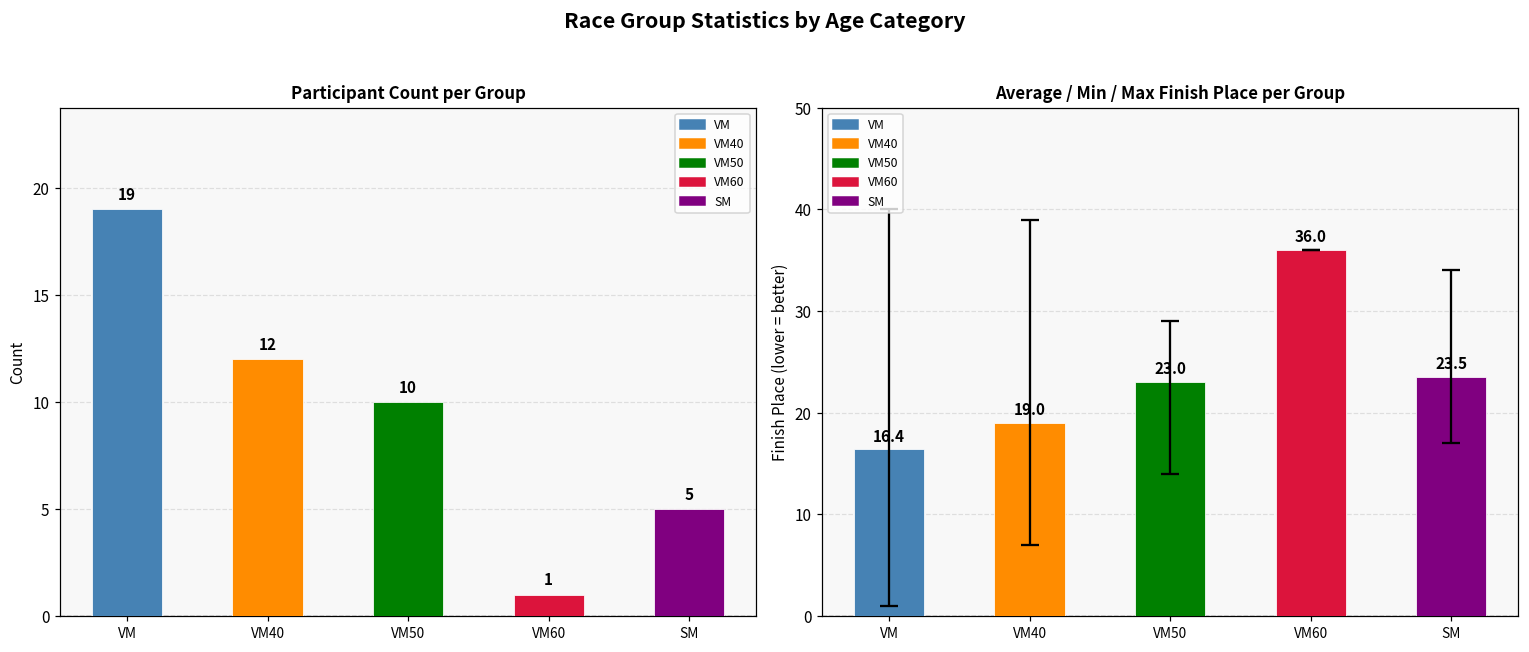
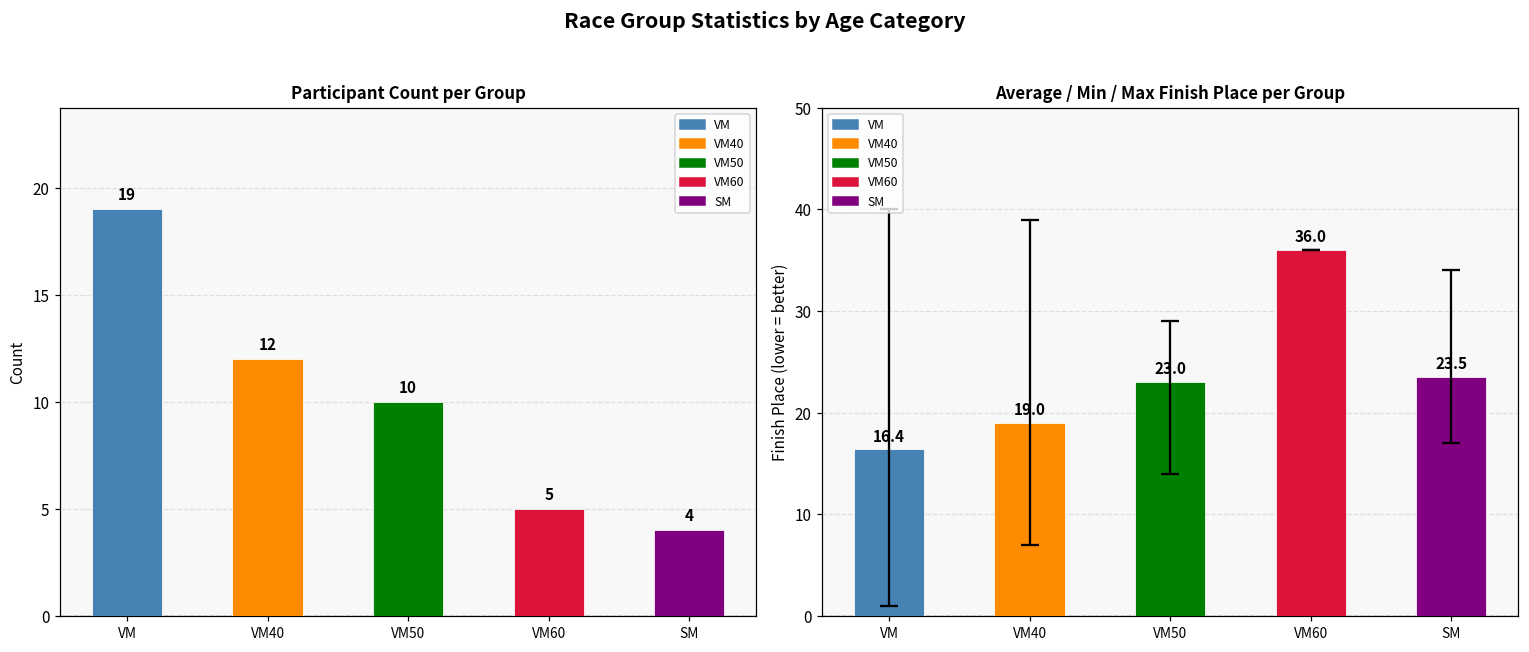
  {
    "Participant Count per Group": {
      "VM": 19,
      "VM40": 12,
      "VM50": 10,
-     "VM60": 1,
-     "SM": 5
+     "VM60": 5,
+     "SM": 4
    }
  }
